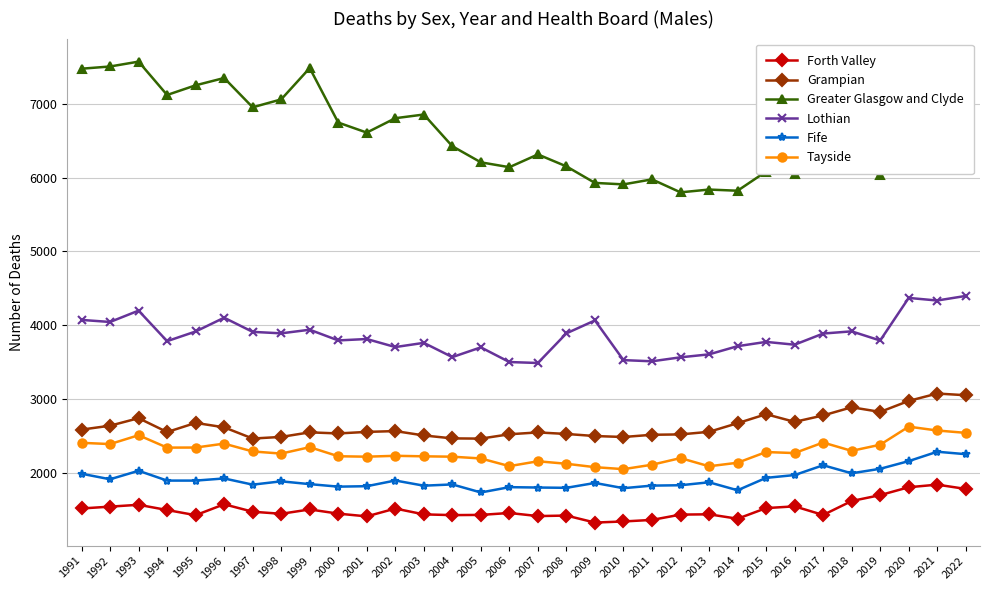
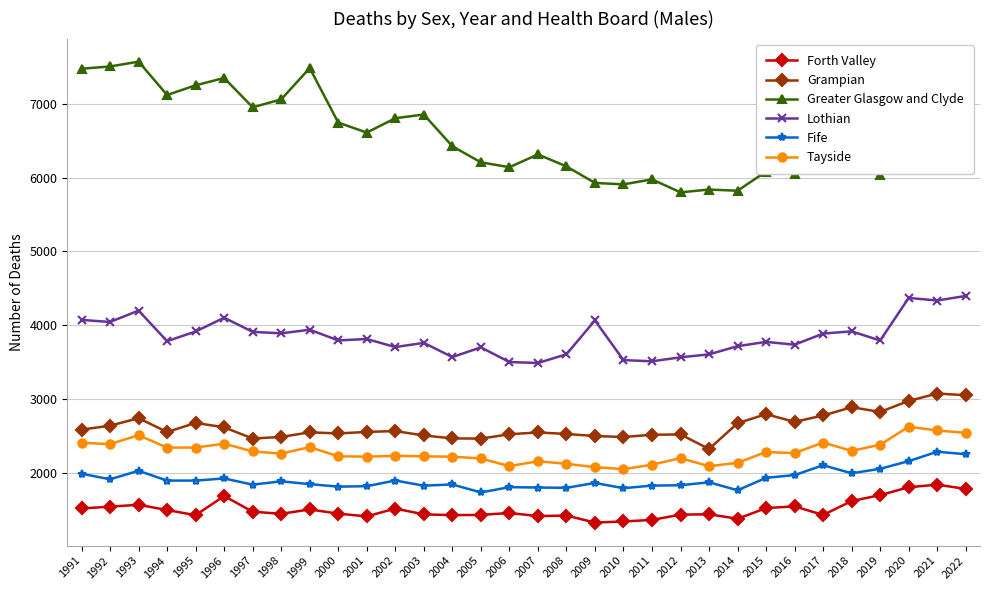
  {
    "Forth Valley": {
      "1991": 1500,
      "1992": 1500,
      "1993": 1600,
      "1994": 1500,
      "1995": 1400,
-     "1996": 1600,
+     "1996": 1700,
      "1997": 1500,
      "1998": 1400,
      "1999": 1500,
      "2000": 1400,
      "2001": 1400,
      "2002": 1500,
      "2003": 1400,
      "2004": 1400,
      "2005": 1400,
      "2006": 1500,
      "2007": 1400,
      "2008": 1400,
      "2009": 1300,
      "2010": 1300,
      "2011": 1400,
      "2012": 1400,
      "2013": 1400,
      "2014": 1400,
      "2015": 1500,
      "2016": 1500,
      "2017": 1400,
      "2018": 1600,
      "2019": 1700,
      "2020": 1800,
      "2021": 1800,
      "2022": 1800
    },
    "Grampian": {
      "1991": 2600,
      "1992": 2600,
      "1993": 2700,
      "1994": 2600,
      "1995": 2700,
      "1996": 2600,
      "1997": 2500,
      "1998": 2500,
      "1999": 2500,
      "2000": 2500,
      "2001": 2600,
      "2002": 2600,
      "2003": 2500,
      "2004": 2500,
      "2005": 2500,
      "2006": 2500,
      "2007": 2500,
      "2008": 2500,
      "2009": 2500,
      "2010": 2500,
      "2011": 2500,
      "2012": 2500,
-     "2013": 2600,
+     "2013": 2300,
      "2014": 2700,
      "2015": 2800,
      "2016": 2700,
      "2017": 2800,
      "2018": 2900,
      "2019": 2800,
      "2020": 3000,
      "2021": 3100,
      "2022": 3000
    },
    "Greater Glasgow and Clyde": {
      "1991": 7500,
      "1992": 7500,
      "1993": 7600,
      "1994": 7100,
      "1995": 7300,
      "1996": 7300,
      "1997": 7000,
      "1998": 7100,
      "1999": 7500,
      "2000": 6700,
      "2001": 6600,
      "2002": 6800,
      "2003": 6900,
      "2004": 6400,
      "2005": 6200,
      "2006": 6100,
      "2007": 6300,
      "2008": 6200,
      "2009": 5900,
      "2010": 5900,
      "2011": 6000,
      "2012": 5800,
      "2013": 5800,
      "2014": 5800,
      "2019": 6000
    },
    "Lothian": {
      "1991": 4100,
      "1992": 4000,
      "1993": 4200,
      "1994": 3800,
      "1995": 3900,
      "1996": 4100,
      "1997": 3900,
      "1998": 3900,
      "1999": 3900,
      "2000": 3800,
      "2001": 3800,
      "2002": 3700,
      "2003": 3800,
      "2004": 3600,
      "2005": 3700,
      "2006": 3500,
      "2007": 3500,
-     "2008": 3900,
+     "2008": 3600,
      "2009": 4100,
      "2010": 3500,
      "2011": 3500,
      "2012": 3600,
      "2013": 3600,
      "2014": 3700,
      "2015": 3800,
      "2016": 3700,
      "2017": 3900,
      "2018": 3900,
      "2019": 3800,
      "2020": 4400,
      "2021": 4300,
      "2022": 4400
    },
    "Fife": {
      "1991": 2000,
      "1992": 1900,
      "1993": 2000,
      "1994": 1900,
      "1995": 1900,
      "1996": 1900,
      "1997": 1800,
      "1998": 1900,
      "1999": 1800,
      "2000": 1800,
      "2001": 1800,
      "2002": 1900,
      "2003": 1800,
      "2004": 1800,
      "2005": 1700,
      "2006": 1800,
      "2007": 1800,
      "2008": 1800,
      "2009": 1900,
      "2010": 1800,
      "2011": 1800,
      "2012": 1800,
      "2013": 1900,
      "2014": 1800,
      "2015": 1900,
      "2016": 2000,
      "2017": 2100,
      "2018": 2000,
      "2019": 2100,
      "2020": 2200,
      "2021": 2300,
      "2022": 2300
    },
    "Tayside": {
      "1991": 2400,
      "1992": 2400,
      "1993": 2500,
      "1994": 2300,
      "1995": 2300,
      "1996": 2400,
      "1997": 2300,
      "1998": 2300,
      "1999": 2300,
      "2000": 2200,
      "2001": 2200,
      "2002": 2200,
      "2003": 2200,
      "2004": 2200,
      "2005": 2200,
      "2006": 2100,
      "2007": 2200,
      "2008": 2100,
      "2009": 2100,
      "2010": 2000,
      "2011": 2100,
      "2012": 2200,
      "2013": 2100,
      "2014": 2100,
      "2015": 2300,
      "2016": 2300,
      "2017": 2400,
      "2018": 2300,
      "2019": 2400,
      "2020": 2600,
      "2021": 2600,
      "2022": 2500
    }
  }
